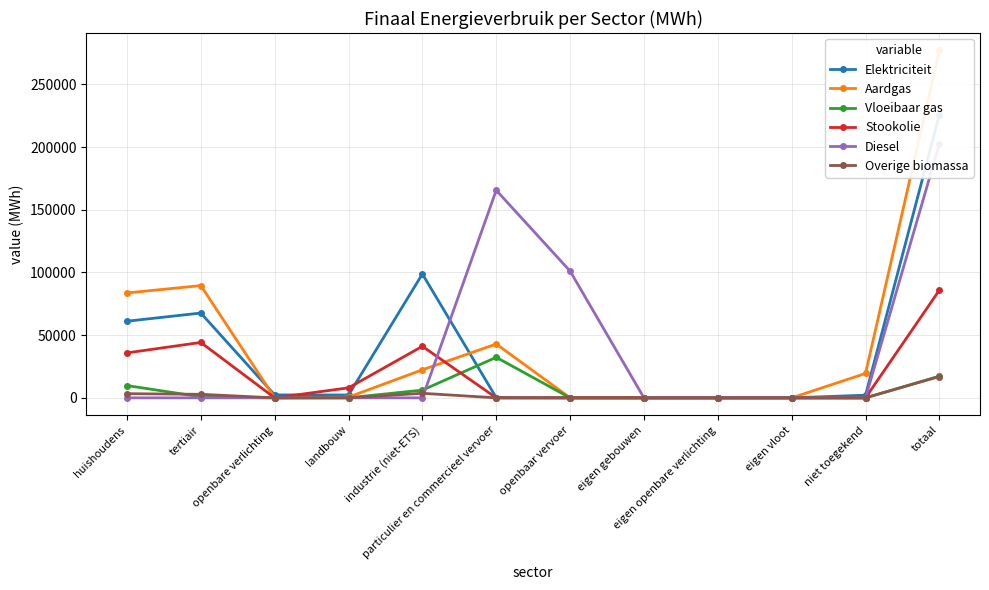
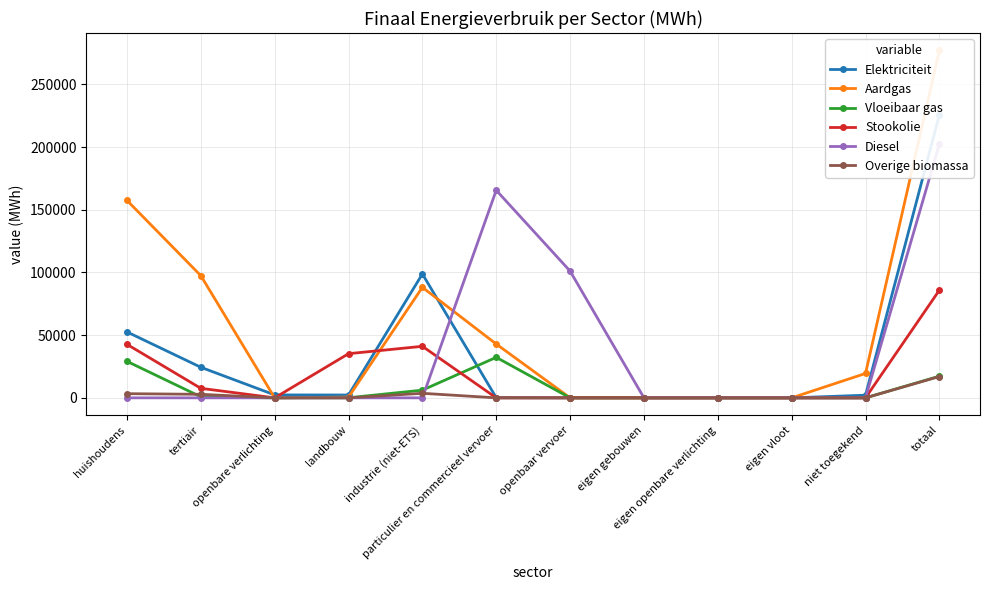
  {
    "Elektriciteit": {
-     "huishoudens": 61000,
-     "tertiair": 68000,
+     "huishoudens": 53000,
+     "tertiair": 24000,
      "openbare verlichting": 2000,
      "industrie (niet-ETS)": 99000,
      "niet toegekend": 2000
    },
    "Aardgas": {
-     "huishoudens": 84000,
-     "tertiair": 90000,
-     "industrie (niet-ETS)": 22000,
+     "huishoudens": 158000,
+     "tertiair": 97000,
+     "industrie (niet-ETS)": 88000,
      "particulier en commercieel vervoer": 43000,
      "niet toegekend": 19000
    },
    "Vloeibaar gas": {
-     "huishoudens": 10000,
+     "huishoudens": 29000,
      "industrie (niet-ETS)": 6000,
      "particulier en commercieel vervoer": 32000
    },
    "Stookolie": {
-     "huishoudens": 36000,
-     "tertiair": 44000,
-     "landbouw": 8000,
+     "huishoudens": 43000,
+     "tertiair": 8000,
+     "landbouw": 35000,
      "industrie (niet-ETS)": 41000,
      "totaal": 86000
    },
    "Diesel": {
      "huishoudens": 0,
      "industrie (niet-ETS)": 0,
      "particulier en commercieel vervoer": 166000,
      "openbaar vervoer": 101000
    },
    "Overige biomassa": {
      "huishoudens": 3000,
      "industrie (niet-ETS)": 4000
    }
  }
